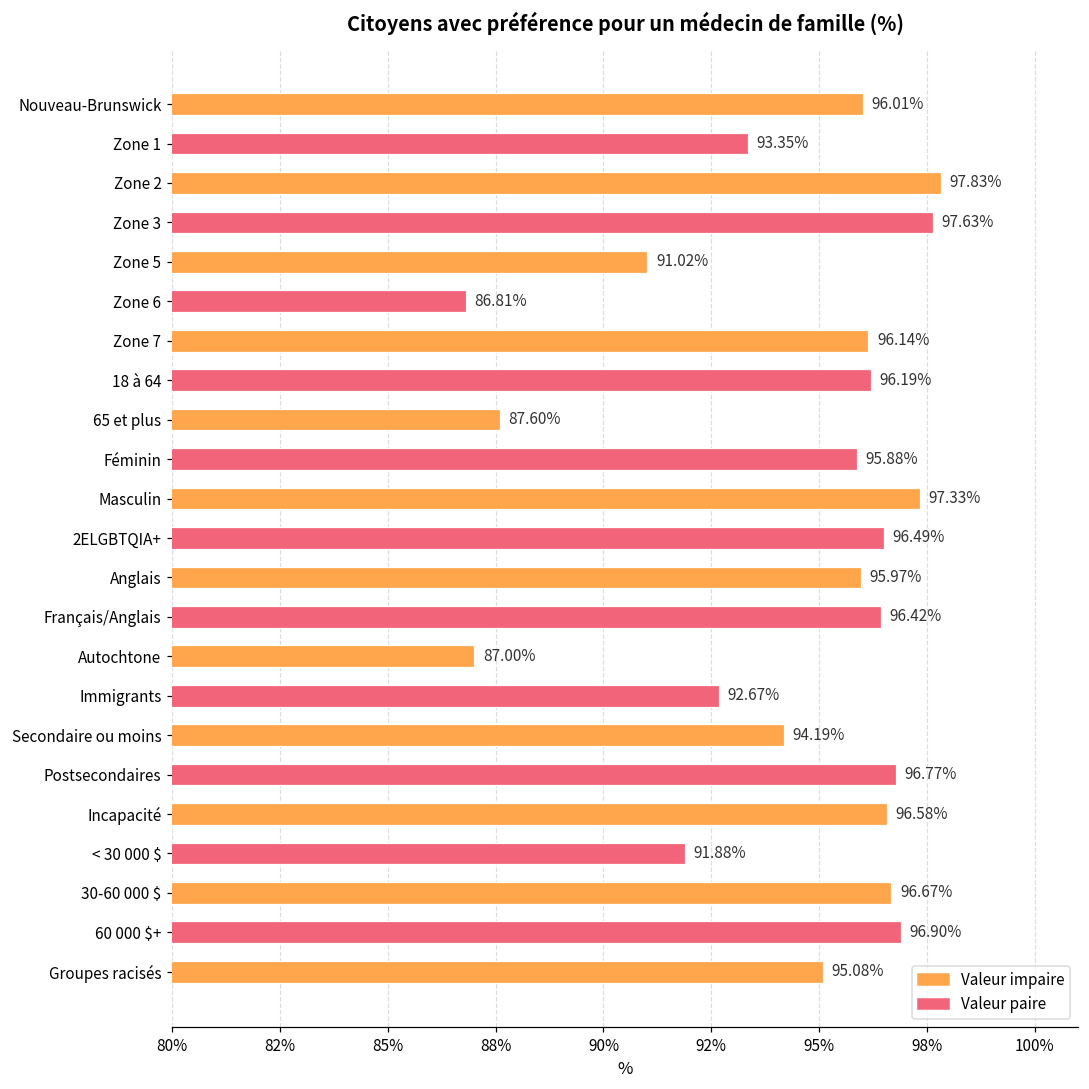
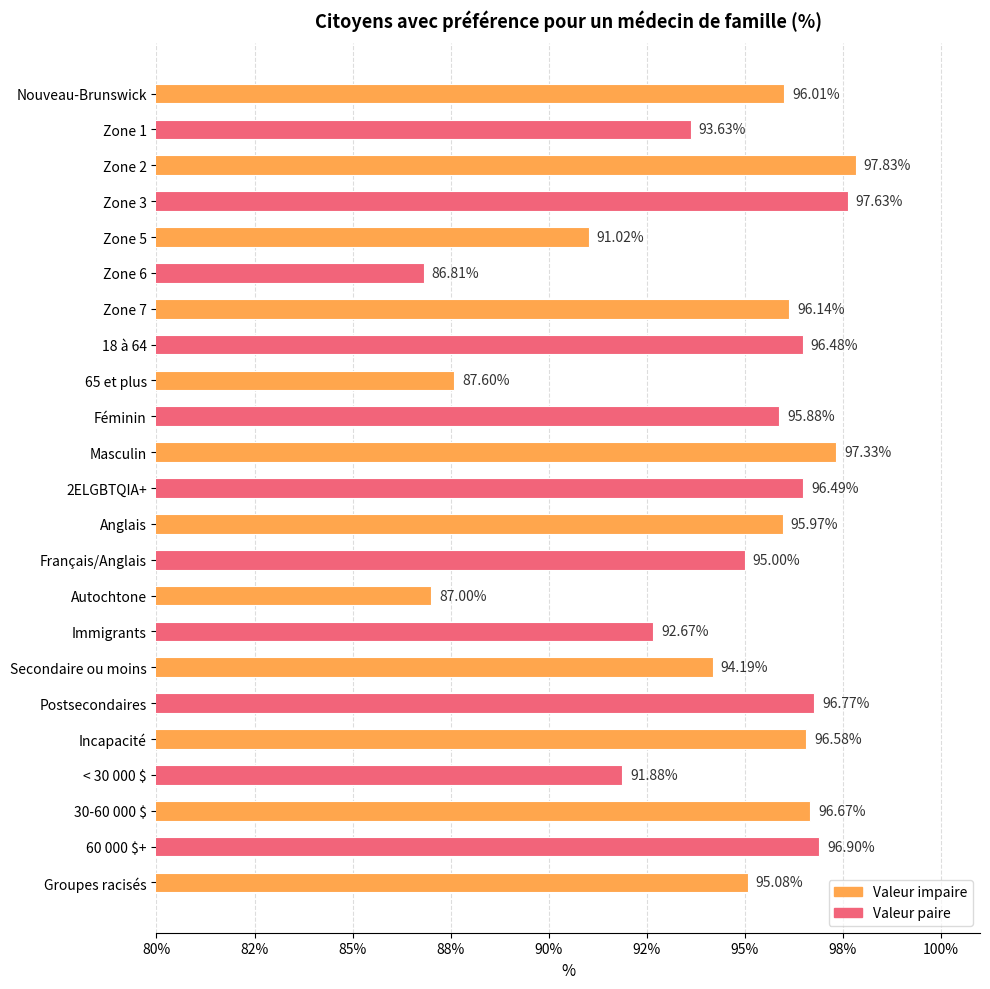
  {
    "Nouveau-Brunswick": "96.01%",
-   "Zone 1": "93.35%",
+   "Zone 1": "93.63%",
    "Zone 2": "97.83%",
    "Zone 3": "97.63%",
    "Zone 5": "91.02%",
    "Zone 6": "86.81%",
    "Zone 7": "96.14%",
-   "18 à 64": "96.19%",
+   "18 à 64": "96.48%",
    "65 et plus": "87.60%",
    "Féminin": "95.88%",
    "Masculin": "97.33%",
    "2ELGBTQIA+": "96.49%",
    "Anglais": "95.97%",
-   "Français/Anglais": "96.42%",
+   "Français/Anglais": "95.00%",
    "Autochtone": "87.00%",
    "Immigrants": "92.67%",
    "Secondaire ou moins": "94.19%",
    "Postsecondaires": "96.77%",
    "Incapacité": "96.58%",
    "< 30 000 $": "91.88%",
    "30-60 000 $": "96.67%",
    "60 000 $+": "96.90%",
    "Groupes racisés": "95.08%"
  }
